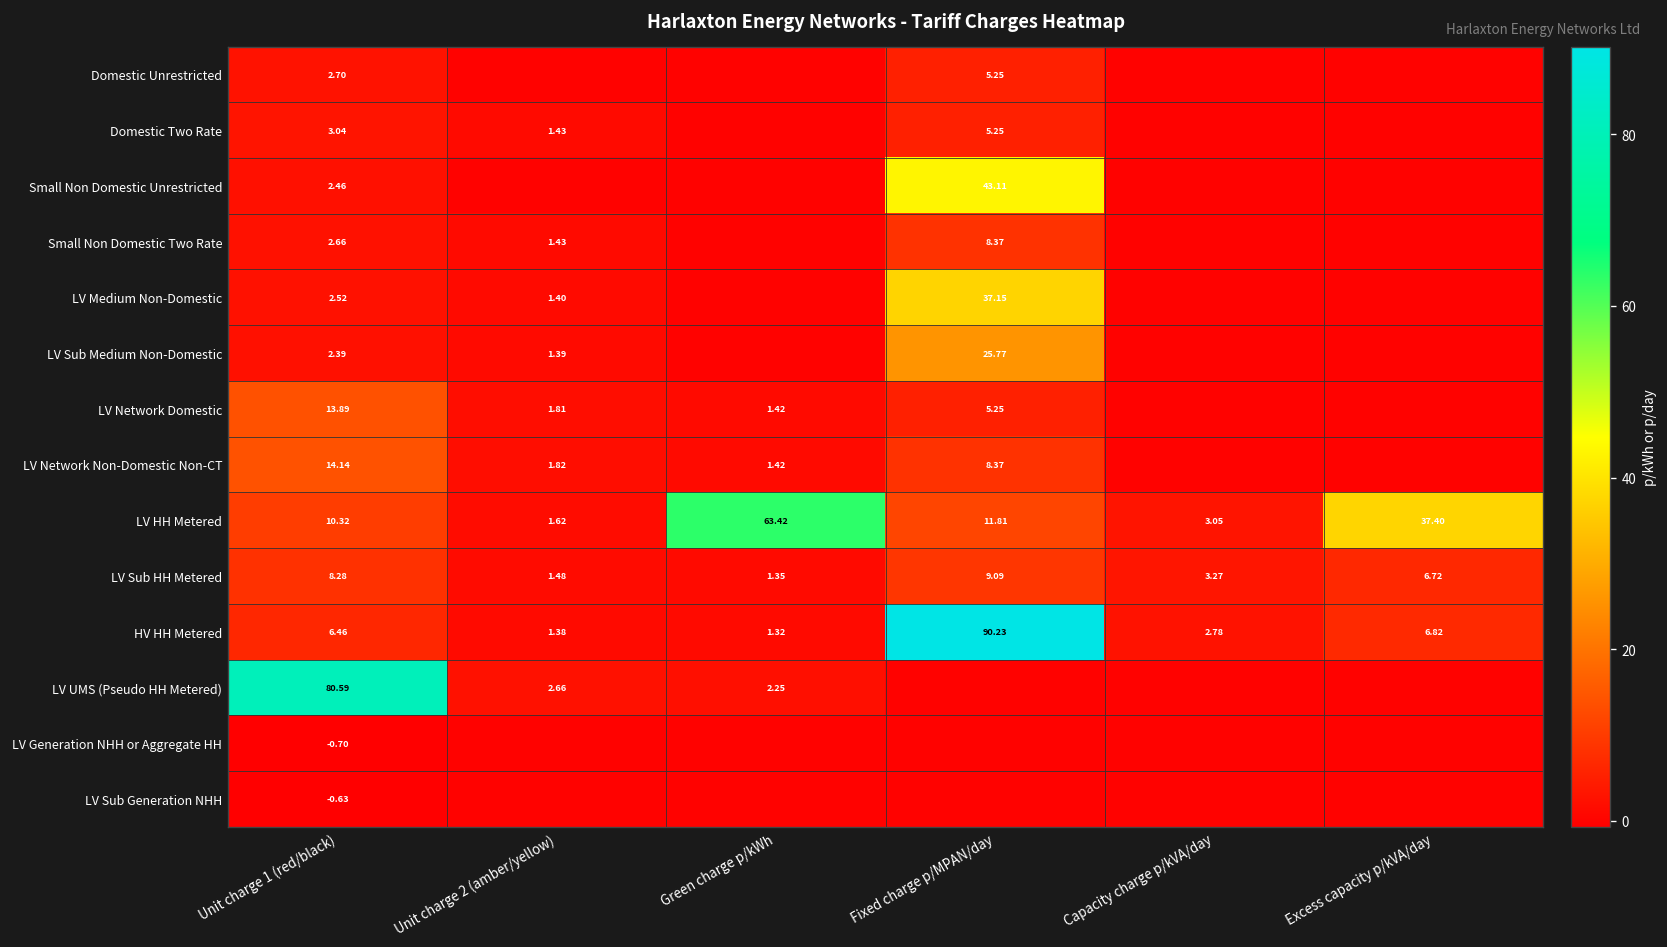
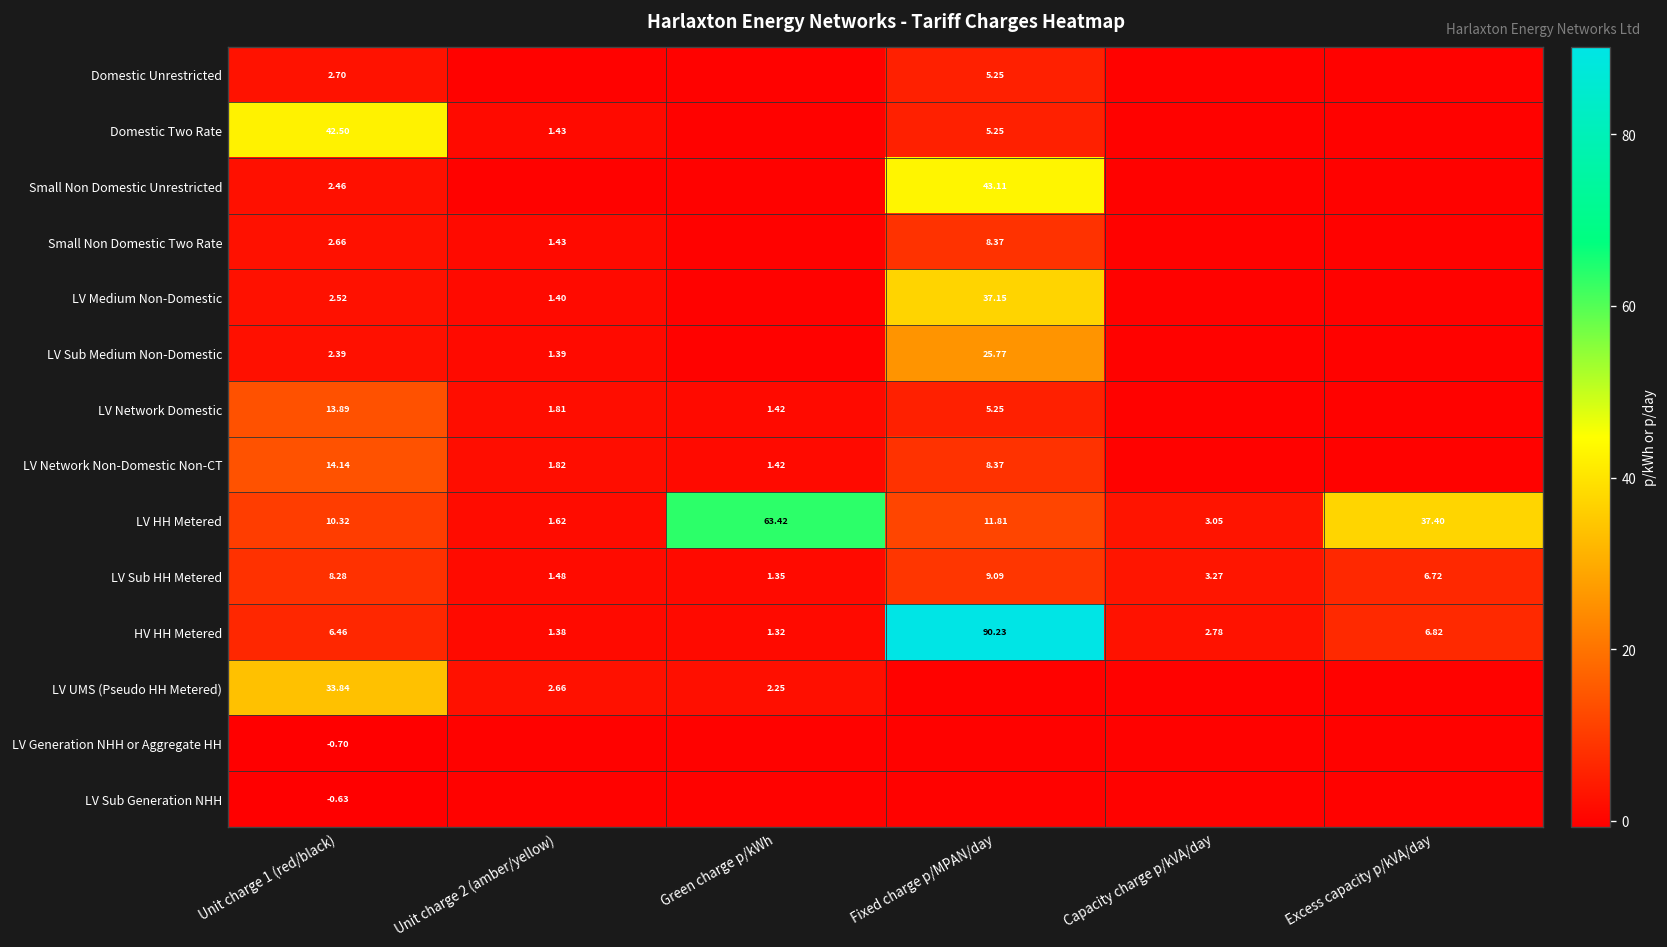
  {
    "Domestic Unrestricted": {
      "Unit charge 1 (red/black)": 2.70,
      "Fixed charge p/MPAN/day": 5.25
    },
    "Domestic Two Rate": {
-     "Unit charge 1 (red/black)": 3.04,
+     "Unit charge 1 (red/black)": 42.50,
      "Unit charge 2 (amber/yellow)": 1.43,
      "Fixed charge p/MPAN/day": 5.25
    },
    "Small Non Domestic Unrestricted": {
      "Unit charge 1 (red/black)": 2.46,
      "Fixed charge p/MPAN/day": 43.11
    },
    "Small Non Domestic Two Rate": {
      "Unit charge 1 (red/black)": 2.66,
      "Unit charge 2 (amber/yellow)": 1.43,
      "Fixed charge p/MPAN/day": 8.37
    },
    "LV Medium Non-Domestic": {
      "Unit charge 1 (red/black)": 2.52,
      "Unit charge 2 (amber/yellow)": 1.40,
      "Fixed charge p/MPAN/day": 37.15
    },
    "LV Sub Medium Non-Domestic": {
      "Unit charge 1 (red/black)": 2.39,
      "Unit charge 2 (amber/yellow)": 1.39,
      "Fixed charge p/MPAN/day": 25.77
    },
    "LV Network Domestic": {
      "Unit charge 1 (red/black)": 13.89,
      "Unit charge 2 (amber/yellow)": 1.81,
      "Green charge p/kWh": 1.42,
      "Fixed charge p/MPAN/day": 5.25
    },
    "LV Network Non-Domestic Non-CT": {
      "Unit charge 1 (red/black)": 14.14,
      "Unit charge 2 (amber/yellow)": 1.82,
      "Green charge p/kWh": 1.42,
      "Fixed charge p/MPAN/day": 8.37
    },
    "LV HH Metered": {
      "Unit charge 1 (red/black)": 10.32,
      "Unit charge 2 (amber/yellow)": 1.62,
      "Green charge p/kWh": 63.42,
      "Fixed charge p/MPAN/day": 11.81,
      "Capacity charge p/kVA/day": 3.05,
      "Excess capacity p/kVA/day": 37.40
    },
    "LV Sub HH Metered": {
      "Unit charge 1 (red/black)": 8.28,
      "Unit charge 2 (amber/yellow)": 1.48,
      "Green charge p/kWh": 1.35,
      "Fixed charge p/MPAN/day": 9.09,
      "Capacity charge p/kVA/day": 3.27,
      "Excess capacity p/kVA/day": 6.72
    },
    "HV HH Metered": {
      "Unit charge 1 (red/black)": 6.46,
      "Unit charge 2 (amber/yellow)": 1.38,
      "Green charge p/kWh": 1.32,
      "Fixed charge p/MPAN/day": 90.23,
      "Capacity charge p/kVA/day": 2.78,
      "Excess capacity p/kVA/day": 6.82
    },
    "LV UMS (Pseudo HH Metered)": {
-     "Unit charge 1 (red/black)": 80.59,
+     "Unit charge 1 (red/black)": 33.84,
      "Unit charge 2 (amber/yellow)": 2.66,
      "Green charge p/kWh": 2.25
    },
    "LV Generation NHH or Aggregate HH": {
      "Unit charge 1 (red/black)": -0.70
    },
    "LV Sub Generation NHH": {
      "Unit charge 1 (red/black)": -0.63
    }
  }
